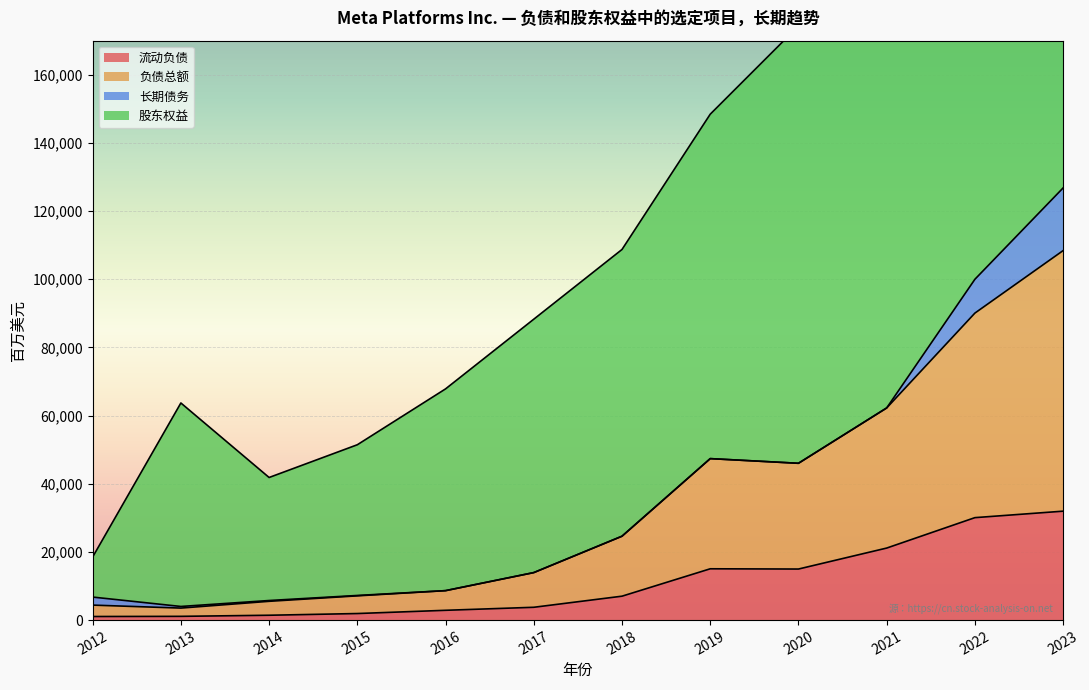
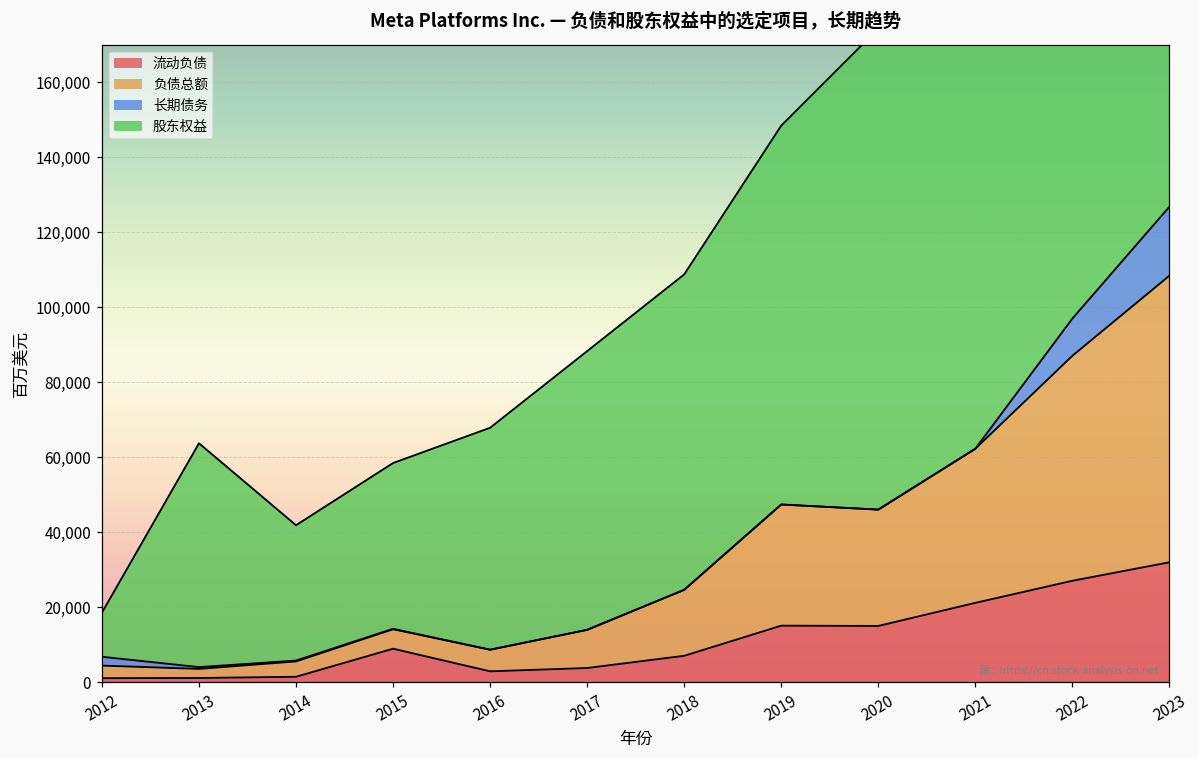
  {
    "流动负债": {
      "2012": "1,000",
      "2013": "1,000",
      "2014": "1,000",
-     "2015": "2,000",
+     "2015": "9,000",
      "2016": "3,000",
      "2017": "4,000",
      "2018": "7,000",
      "2019": "15,000",
      "2020": "15,000",
      "2021": "21,000",
-     "2022": "30,000",
+     "2022": "27,000",
      "2023": "32,000"
    },
    "负债总额": {
      "2012": "3,000",
      "2022": "60,000",
      "2023": "76,000"
    },
    "长期债务": {
      "2012": "2,000",
      "2022": "10,000",
      "2023": "18,000"
    },
    "股东权益": {
      "2012": "12,000",
      "2013": "60,000",
      "2014": "36,000",
      "2015": "44,000",
      "2016": "59,000",
      "2017": "74,000",
      "2018": "84,000",
      "2019": "101,000"
    }
  }
